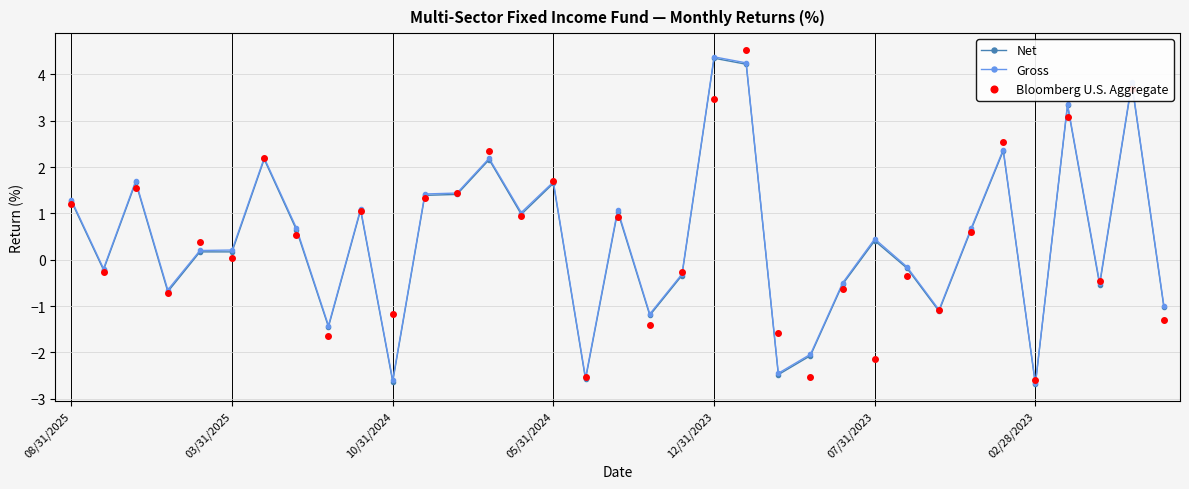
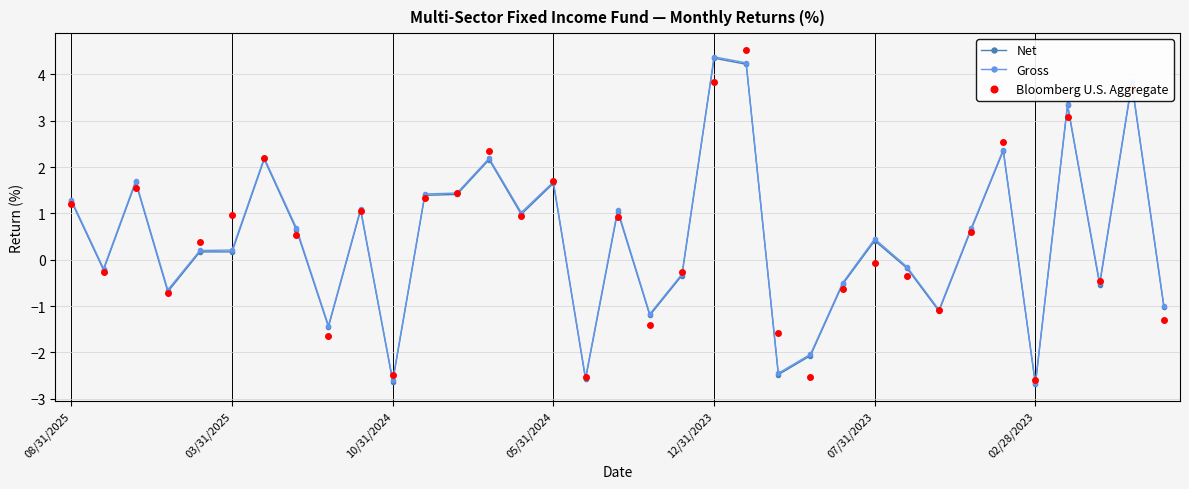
  {
    "Bloomberg U.S. Aggregate": {
      "08/31/2025": 1.2,
-     "03/31/2025": 0.0,
-     "10/31/2024": -1.2,
-     "12/31/2023": 3.5,
-     "07/31/2023": -2.1,
+     "03/31/2025": 1.0,
+     "10/31/2024": -2.5,
+     "12/31/2023": 3.8,
+     "07/31/2023": -0.1,
      "02/28/2023": -2.6
    }
  }
